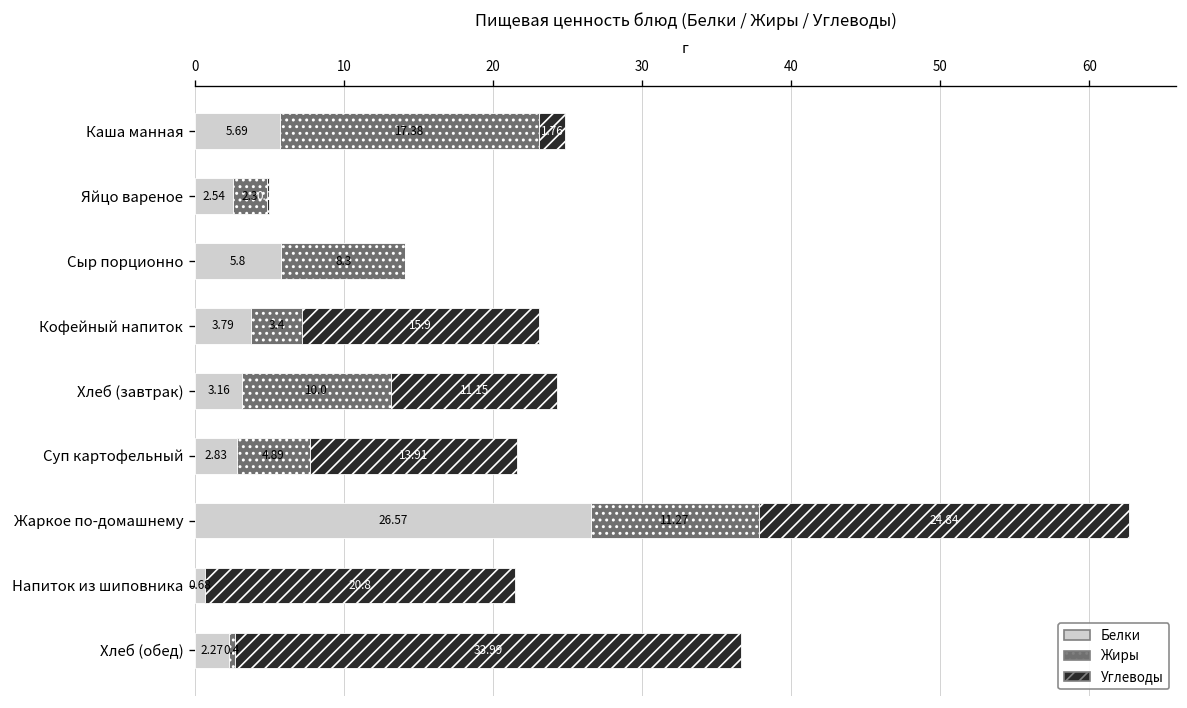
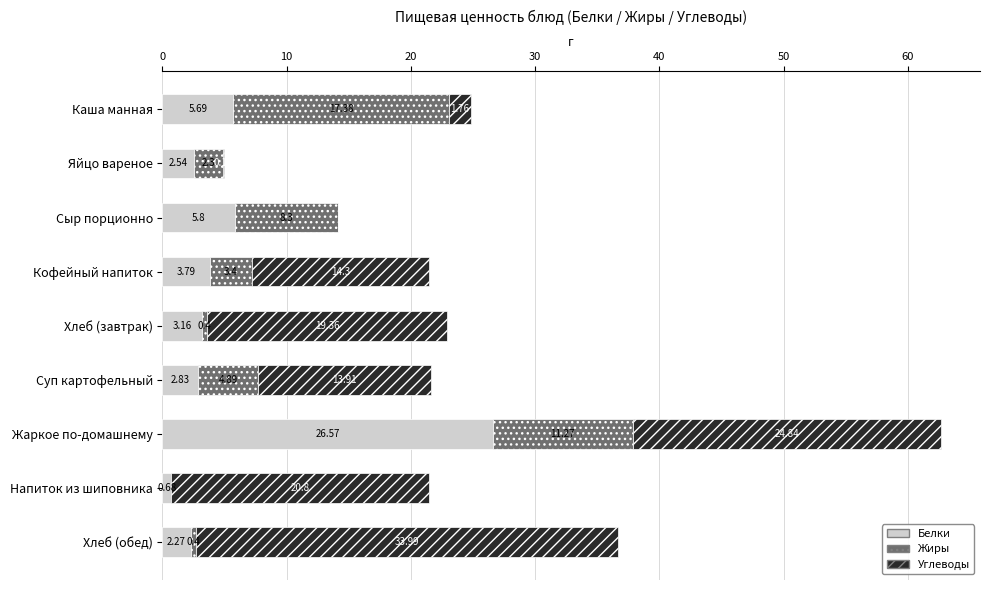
  {
    "Белки": {
      "Каша манная": 5.69,
      "Яйцо вареное": 2.54,
      "Сыр порционно": 5.8,
      "Кофейный напиток": 3.79,
      "Хлеб (завтрак)": 3.16,
      "Суп картофельный": 2.83,
      "Жаркое по-домашнему": 26.57,
      "Напиток из шиповника": 0.68,
      "Хлеб (обед)": 2.27
    },
    "Жиры": {
      "Каша манная": 17.38,
      "Яйцо вареное": 2.3,
      "Сыр порционно": 8.3,
      "Кофейный напиток": 3.4,
-     "Хлеб (завтрак)": 10.0,
+     "Хлеб (завтрак)": 0.4,
      "Суп картофельный": 4.89,
      "Жаркое по-домашнему": 11.27,
      "Хлеб (обед)": 0.4
    },
    "Углеводы": {
      "Каша манная": 1.76,
-     "Кофейный напиток": 15.9,
-     "Хлеб (завтрак)": 11.15,
+     "Кофейный напиток": 14.3,
+     "Хлеб (завтрак)": 19.36,
      "Суп картофельный": 13.91,
      "Жаркое по-домашнему": 24.84,
      "Напиток из шиповника": 20.8,
      "Хлеб (обед)": 33.99
    }
  }
